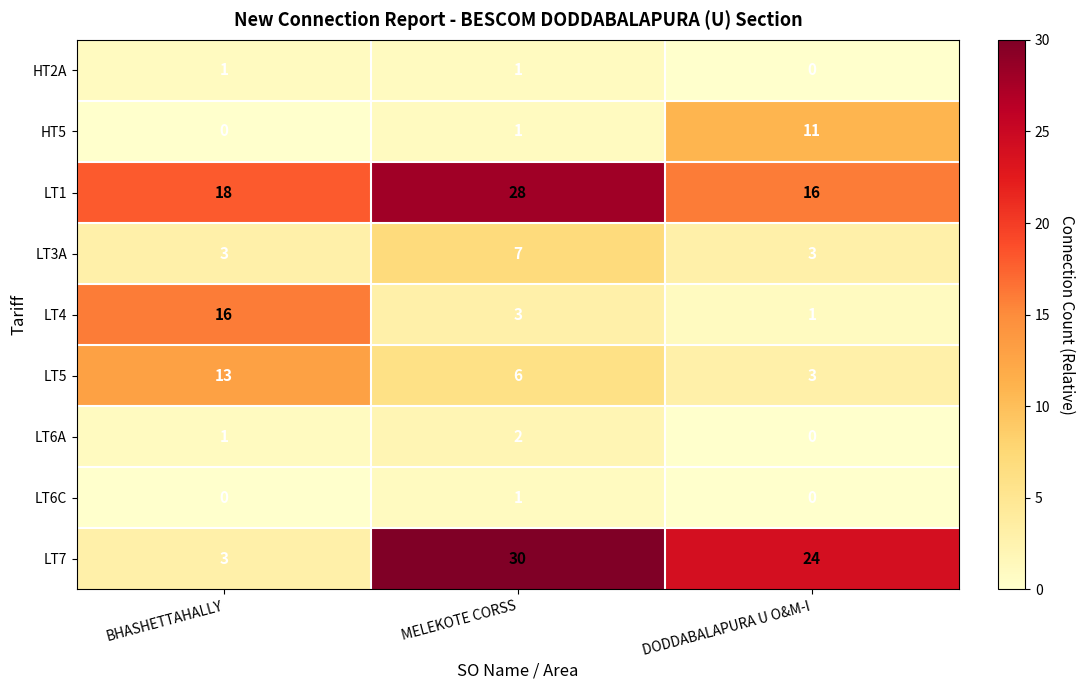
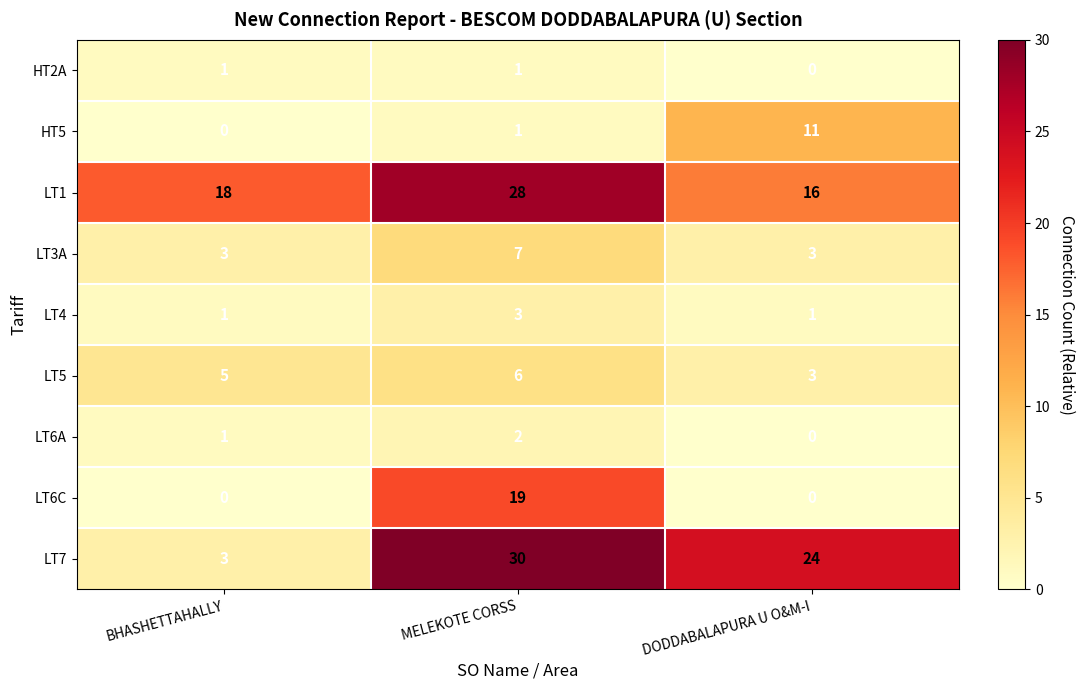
  {
    "HT2A": {
      "BHASHETTAHALLY": 1,
      "MELEKOTE CORSS": 1,
      "DODDABALAPURA U O&M-I": 0
    },
    "HT5": {
      "BHASHETTAHALLY": 0,
      "MELEKOTE CORSS": 1,
      "DODDABALAPURA U O&M-I": 11
    },
    "LT1": {
      "BHASHETTAHALLY": 18,
      "MELEKOTE CORSS": 28,
      "DODDABALAPURA U O&M-I": 16
    },
    "LT3A": {
      "BHASHETTAHALLY": 3,
      "MELEKOTE CORSS": 7,
      "DODDABALAPURA U O&M-I": 3
    },
    "LT4": {
-     "BHASHETTAHALLY": 16,
+     "BHASHETTAHALLY": 1,
      "MELEKOTE CORSS": 3,
      "DODDABALAPURA U O&M-I": 1
    },
    "LT5": {
-     "BHASHETTAHALLY": 13,
+     "BHASHETTAHALLY": 5,
      "MELEKOTE CORSS": 6,
      "DODDABALAPURA U O&M-I": 3
    },
    "LT6A": {
      "BHASHETTAHALLY": 1,
      "MELEKOTE CORSS": 2,
      "DODDABALAPURA U O&M-I": 0
    },
    "LT6C": {
      "BHASHETTAHALLY": 0,
-     "MELEKOTE CORSS": 1,
+     "MELEKOTE CORSS": 19,
      "DODDABALAPURA U O&M-I": 0
    },
    "LT7": {
      "BHASHETTAHALLY": 3,
      "MELEKOTE CORSS": 30,
      "DODDABALAPURA U O&M-I": 24
    }
  }
